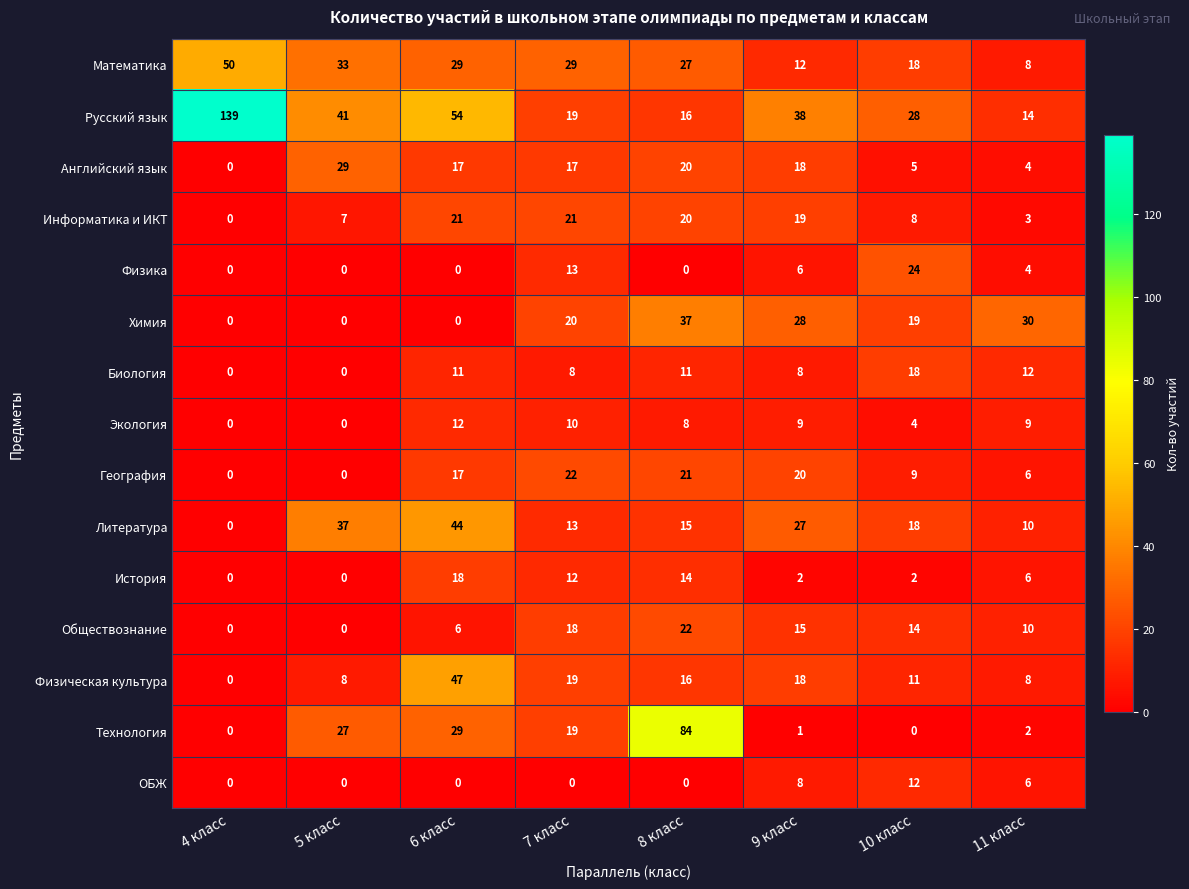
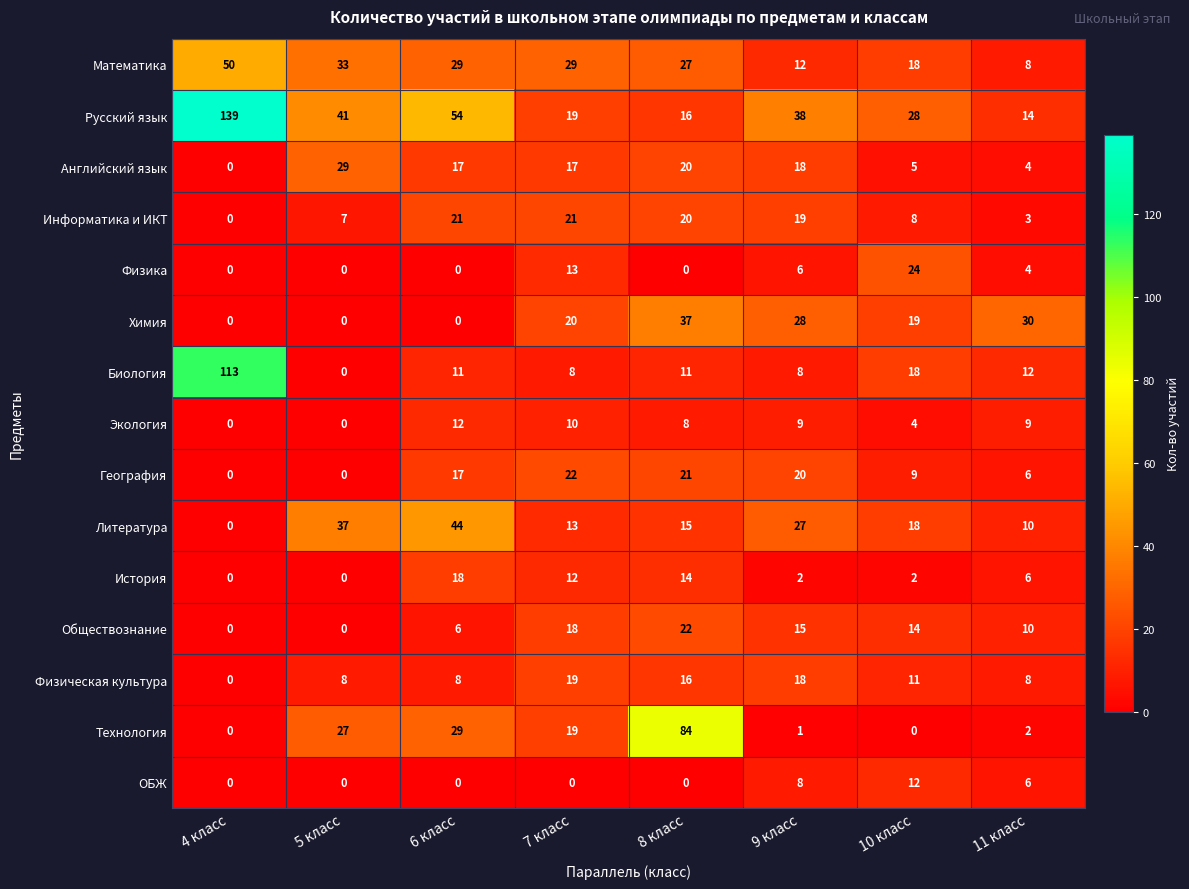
  {
    "Математика": {
      "4 класс": 50,
      "5 класс": 33,
      "6 класс": 29,
      "7 класс": 29,
      "8 класс": 27,
      "9 класс": 12,
      "10 класс": 18,
      "11 класс": 8
    },
    "Русский язык": {
      "4 класс": 139,
      "5 класс": 41,
      "6 класс": 54,
      "7 класс": 19,
      "8 класс": 16,
      "9 класс": 38,
      "10 класс": 28,
      "11 класс": 14
    },
    "Английский язык": {
      "4 класс": 0,
      "5 класс": 29,
      "6 класс": 17,
      "7 класс": 17,
      "8 класс": 20,
      "9 класс": 18,
      "10 класс": 5,
      "11 класс": 4
    },
    "Информатика и ИКТ": {
      "4 класс": 0,
      "5 класс": 7,
      "6 класс": 21,
      "7 класс": 21,
      "8 класс": 20,
      "9 класс": 19,
      "10 класс": 8,
      "11 класс": 3
    },
    "Физика": {
      "4 класс": 0,
      "5 класс": 0,
      "6 класс": 0,
      "7 класс": 13,
      "8 класс": 0,
      "9 класс": 6,
      "10 класс": 24,
      "11 класс": 4
    },
    "Химия": {
      "4 класс": 0,
      "5 класс": 0,
      "6 класс": 0,
      "7 класс": 20,
      "8 класс": 37,
      "9 класс": 28,
      "10 класс": 19,
      "11 класс": 30
    },
    "Биология": {
-     "4 класс": 0,
+     "4 класс": 113,
      "5 класс": 0,
      "6 класс": 11,
      "7 класс": 8,
      "8 класс": 11,
      "9 класс": 8,
      "10 класс": 18,
      "11 класс": 12
    },
    "Экология": {
      "4 класс": 0,
      "5 класс": 0,
      "6 класс": 12,
      "7 класс": 10,
      "8 класс": 8,
      "9 класс": 9,
      "10 класс": 4,
      "11 класс": 9
    },
    "География": {
      "4 класс": 0,
      "5 класс": 0,
      "6 класс": 17,
      "7 класс": 22,
      "8 класс": 21,
      "9 класс": 20,
      "10 класс": 9,
      "11 класс": 6
    },
    "Литература": {
      "4 класс": 0,
      "5 класс": 37,
      "6 класс": 44,
      "7 класс": 13,
      "8 класс": 15,
      "9 класс": 27,
      "10 класс": 18,
      "11 класс": 10
    },
    "История": {
      "4 класс": 0,
      "5 класс": 0,
      "6 класс": 18,
      "7 класс": 12,
      "8 класс": 14,
      "9 класс": 2,
      "10 класс": 2,
      "11 класс": 6
    },
    "Обществознание": {
      "4 класс": 0,
      "5 класс": 0,
      "6 класс": 6,
      "7 класс": 18,
      "8 класс": 22,
      "9 класс": 15,
      "10 класс": 14,
      "11 класс": 10
    },
    "Физическая культура": {
      "4 класс": 0,
      "5 класс": 8,
-     "6 класс": 47,
+     "6 класс": 8,
      "7 класс": 19,
      "8 класс": 16,
      "9 класс": 18,
      "10 класс": 11,
      "11 класс": 8
    },
    "Технология": {
      "4 класс": 0,
      "5 класс": 27,
      "6 класс": 29,
      "7 класс": 19,
      "8 класс": 84,
      "9 класс": 1,
      "10 класс": 0,
      "11 класс": 2
    },
    "ОБЖ": {
      "4 класс": 0,
      "5 класс": 0,
      "6 класс": 0,
      "7 класс": 0,
      "8 класс": 0,
      "9 класс": 8,
      "10 класс": 12,
      "11 класс": 6
    }
  }
